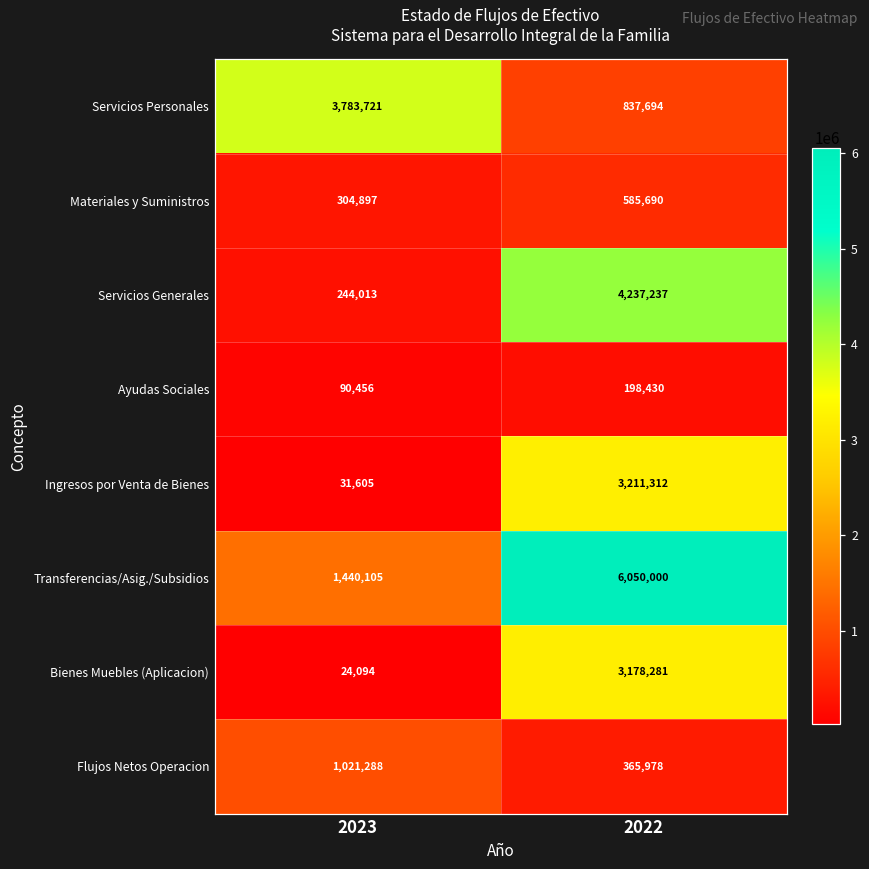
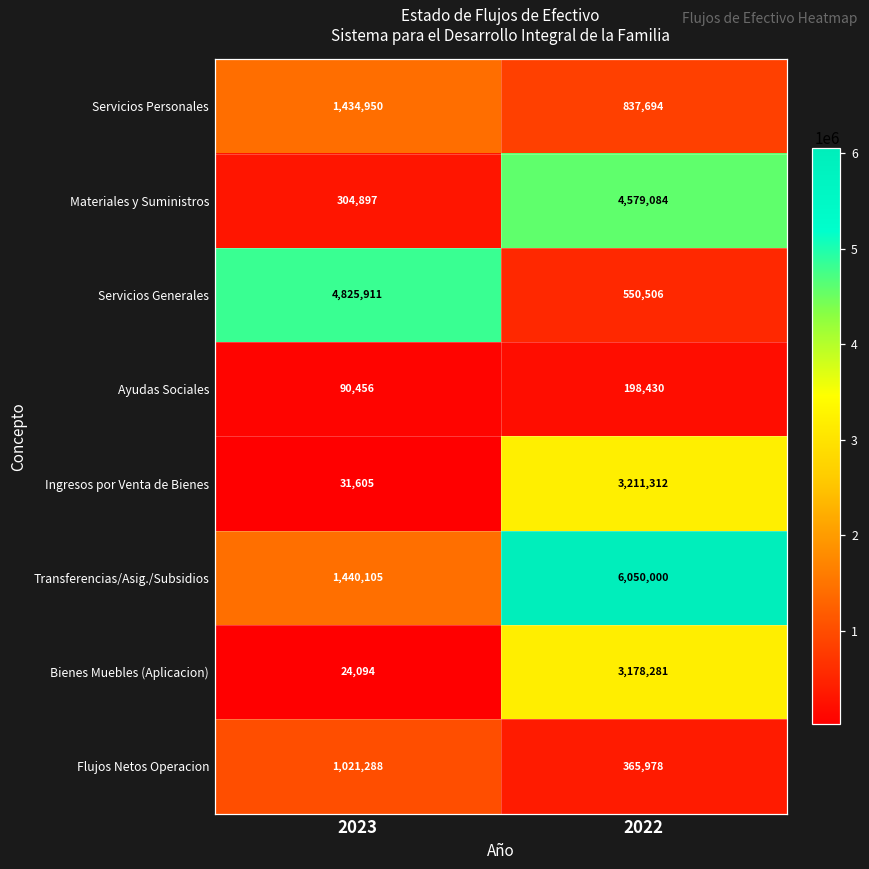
  {
    "Servicios Personales": {
-     "2023": "3,783,721",
+     "2023": "1,434,950",
      "2022": "837,694"
    },
    "Materiales y Suministros": {
      "2023": "304,897",
-     "2022": "585,690"
+     "2022": "4,579,084"
    },
    "Servicios Generales": {
-     "2023": "244,013",
-     "2022": "4,237,237"
+     "2023": "4,825,911",
+     "2022": "550,506"
    },
    "Ayudas Sociales": {
      "2023": "90,456",
      "2022": "198,430"
    },
    "Ingresos por Venta de Bienes": {
      "2023": "31,605",
      "2022": "3,211,312"
    },
    "Transferencias/Asig./Subsidios": {
      "2023": "1,440,105",
      "2022": "6,050,000"
    },
    "Bienes Muebles (Aplicacion)": {
      "2023": "24,094",
      "2022": "3,178,281"
    },
    "Flujos Netos Operacion": {
      "2023": "1,021,288",
      "2022": "365,978"
    }
  }
